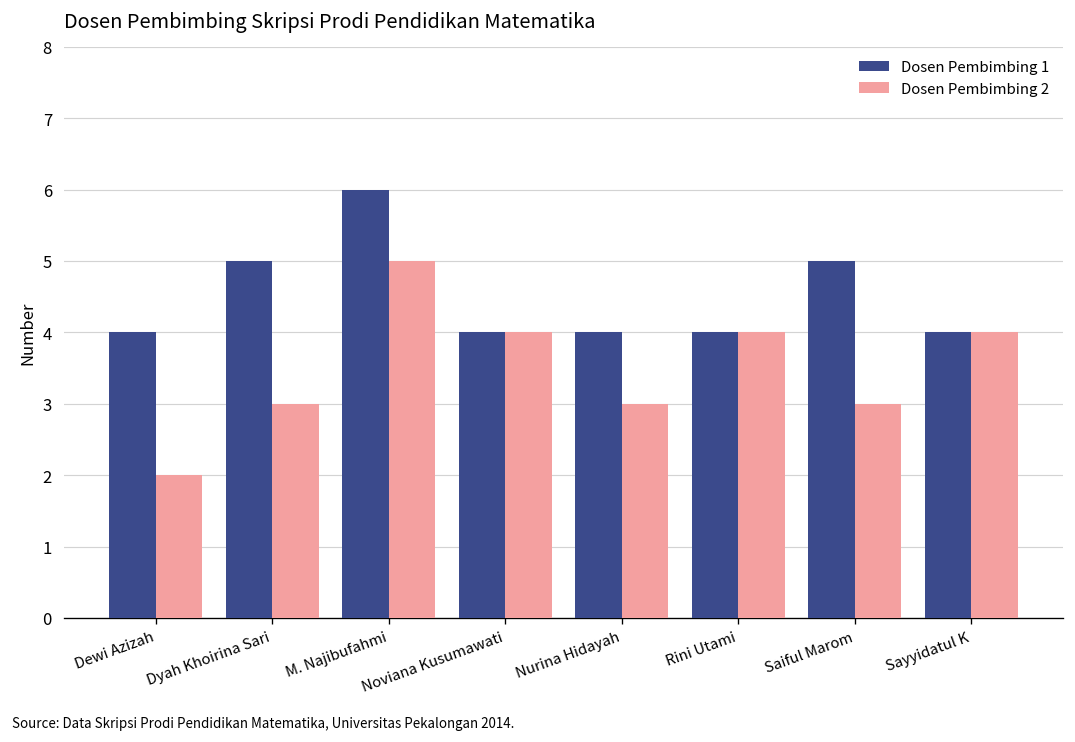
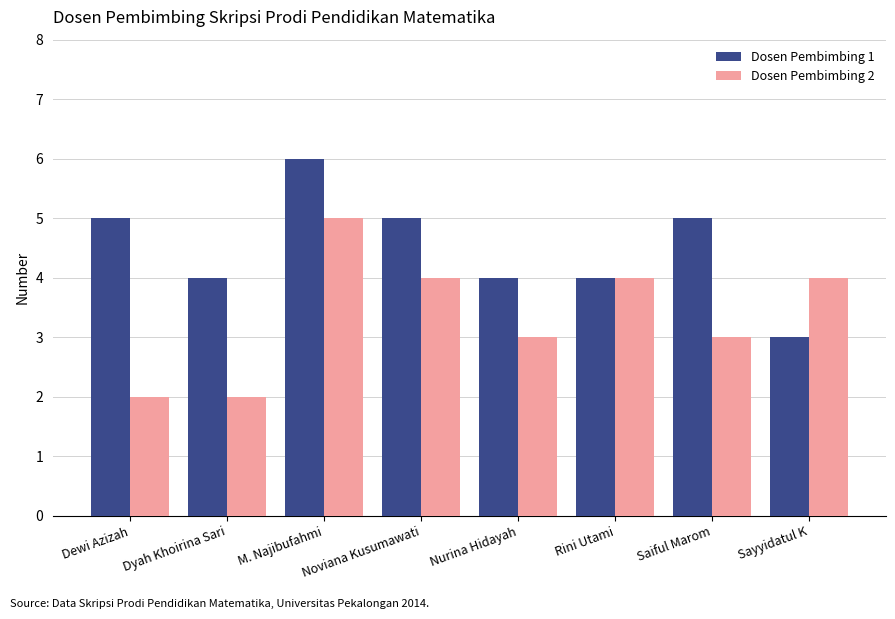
  {
    "Dosen Pembimbing 1": {
-     "Dewi Azizah": 4,
-     "Dyah Khoirina Sari": 5,
+     "Dewi Azizah": 5,
+     "Dyah Khoirina Sari": 4,
      "M. Najibufahmi": 6,
-     "Noviana Kusumawati": 4,
+     "Noviana Kusumawati": 5,
      "Nurina Hidayah": 4,
      "Rini Utami": 4,
      "Saiful Marom": 5,
-     "Sayyidatul K": 4
+     "Sayyidatul K": 3
    },
    "Dosen Pembimbing 2": {
      "Dewi Azizah": 2,
-     "Dyah Khoirina Sari": 3,
+     "Dyah Khoirina Sari": 2,
      "M. Najibufahmi": 5,
      "Noviana Kusumawati": 4,
      "Nurina Hidayah": 3,
      "Rini Utami": 4,
      "Saiful Marom": 3,
      "Sayyidatul K": 4
    }
  }
